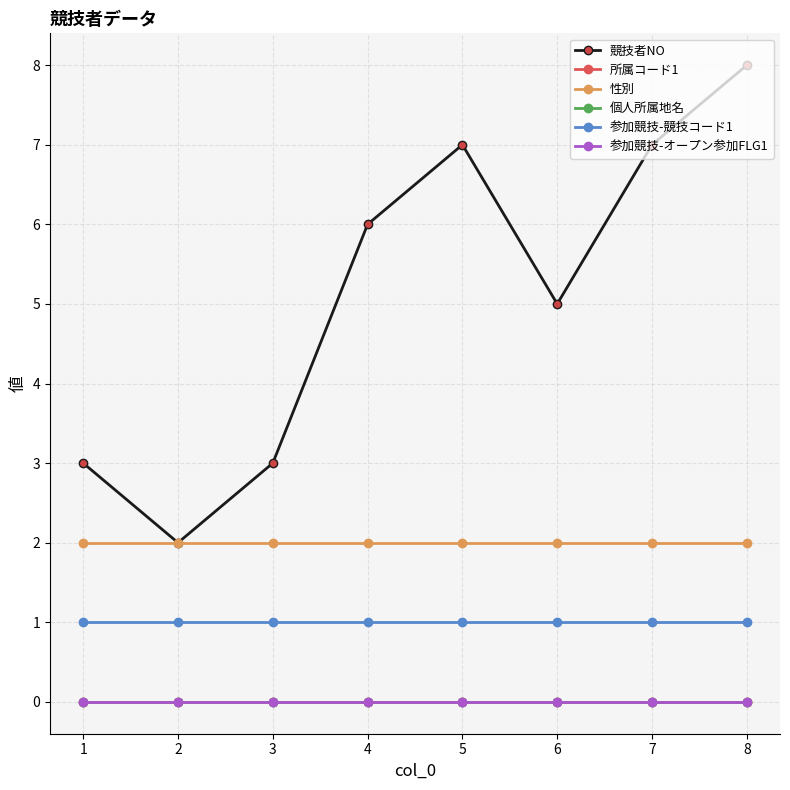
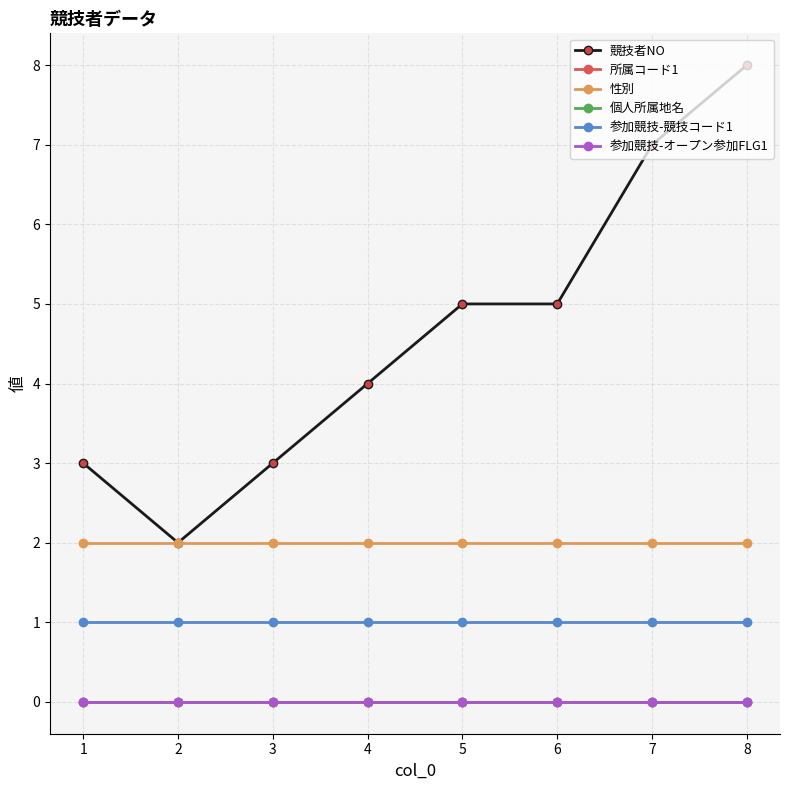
  {
    "競技者NO": {
      "1": 3,
      "3": 3,
-     "4": 6,
-     "5": 7,
+     "4": 4,
+     "5": 5,
      "6": 5
    },
    "参加競技-オープン参加FLG1": {
      "1": 0,
      "2": 0,
      "3": 0,
      "4": 0,
      "5": 0,
      "6": 0,
      "7": 0,
      "8": 0
    },
    "性別": {
      "1": 2,
      "3": 2,
      "4": 2,
      "5": 2,
      "6": 2,
      "7": 2,
      "8": 2
    },
    "参加競技-競技コード1": {
      "1": 1,
      "2": 1,
      "3": 1,
      "4": 1,
      "5": 1,
      "6": 1,
      "7": 1,
      "8": 1
    }
  }
